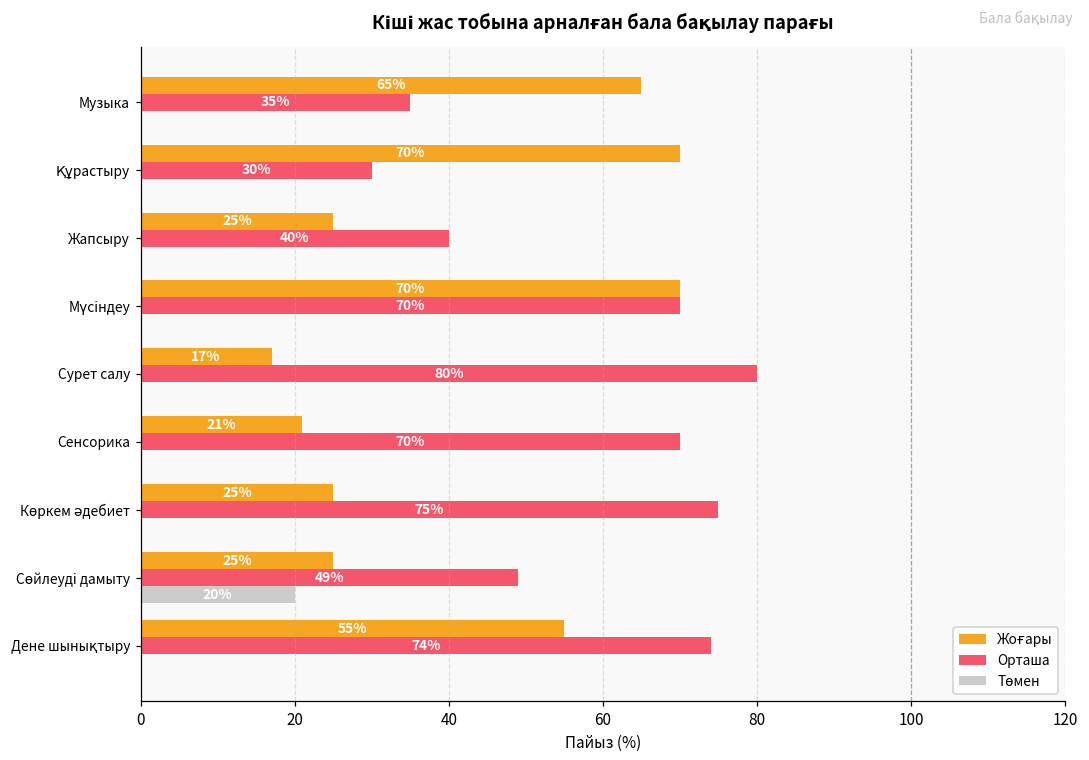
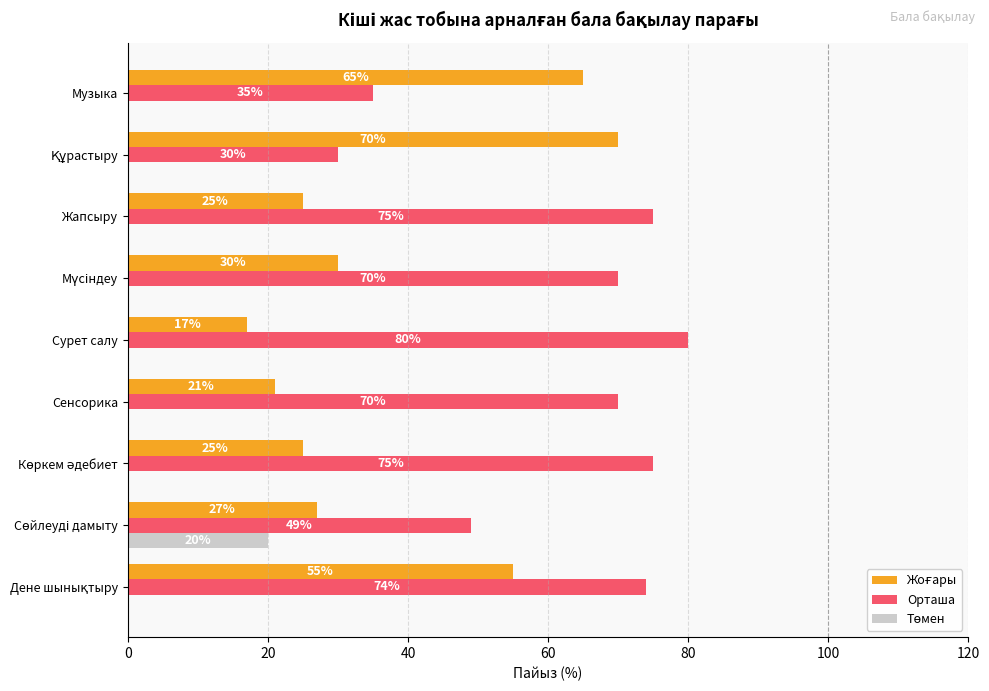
  {
    "Жоғары": {
      "Музыка": "65%",
      "Құрастыру": "70%",
      "Жапсыру": "25%",
-     "Мүсіндеу": "70%",
+     "Мүсіндеу": "30%",
      "Сурет салу": "17%",
      "Сенсорика": "21%",
      "Көркем әдебиет": "25%",
-     "Сөйлеуді дамыту": "25%",
+     "Сөйлеуді дамыту": "27%",
      "Дене шынықтыру": "55%"
    },
    "Орташа": {
      "Музыка": "35%",
      "Құрастыру": "30%",
-     "Жапсыру": "40%",
+     "Жапсыру": "75%",
      "Мүсіндеу": "70%",
      "Сурет салу": "80%",
      "Сенсорика": "70%",
      "Көркем әдебиет": "75%",
      "Сөйлеуді дамыту": "49%",
      "Дене шынықтыру": "74%"
    },
    "Төмен": {
      "Сөйлеуді дамыту": "20%"
    }
  }
